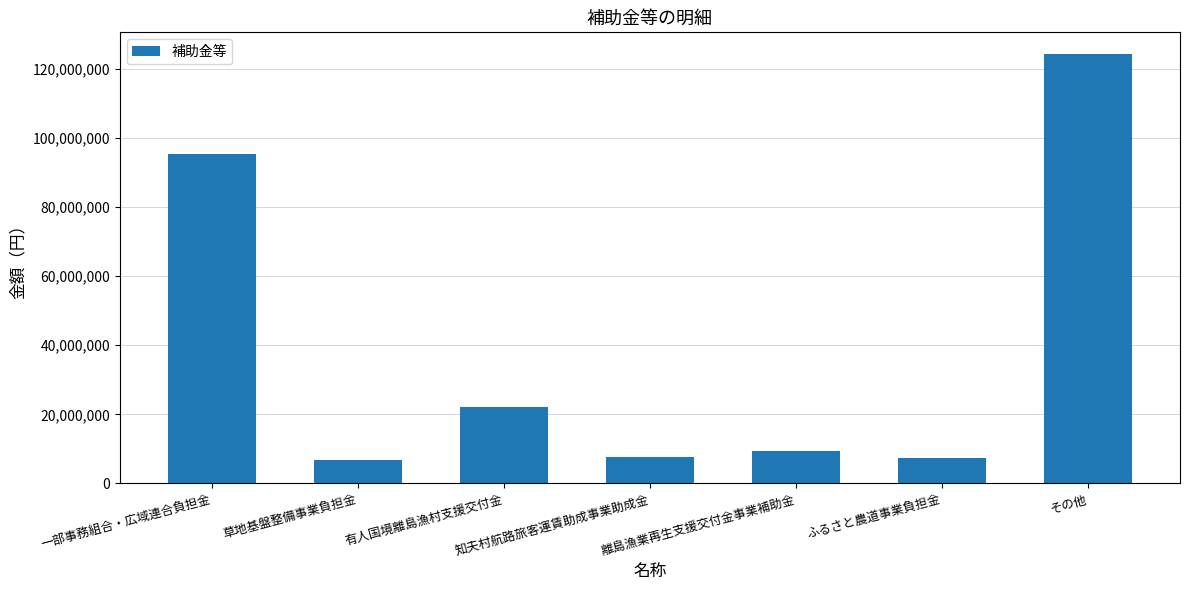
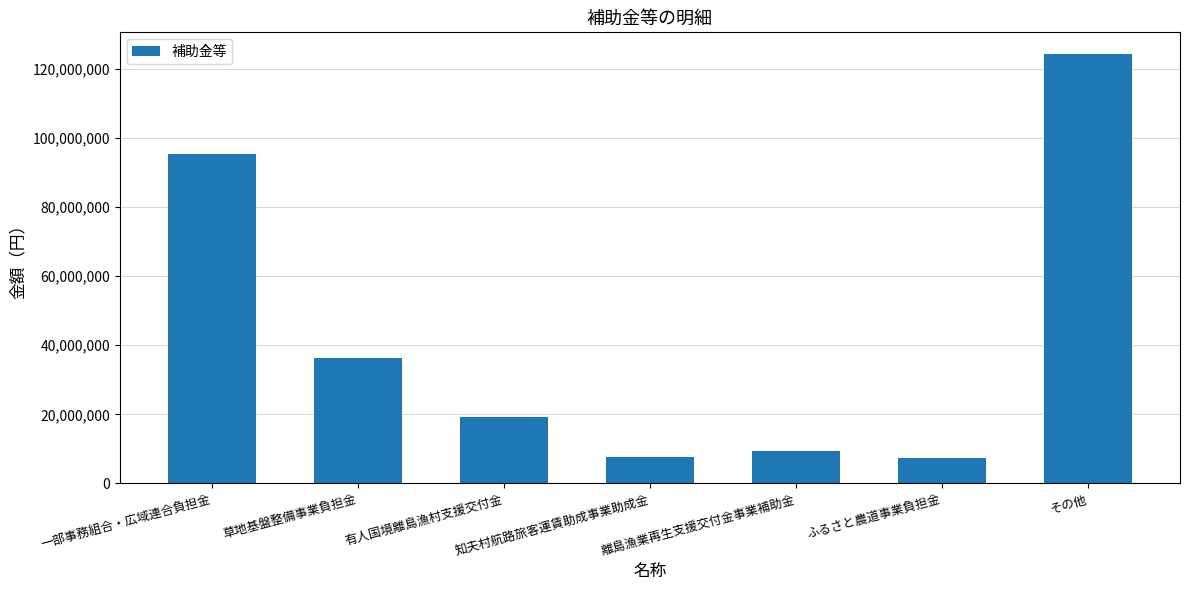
  {
    "一部事務組合・広域連合負担金": "95,000,000",
-   "草地基盤整備事業負担金": "7,000,000",
-   "有人国境離島漁村支援交付金": "22,000,000",
+   "草地基盤整備事業負担金": "36,000,000",
+   "有人国境離島漁村支援交付金": "19,000,000",
    "知夫村航路旅客運賃助成事業助成金": "8,000,000",
    "離島漁業再生支援交付金事業補助金": "9,000,000",
    "ふるさと農道事業負担金": "7,000,000",
    "その他": "124,000,000"
  }
